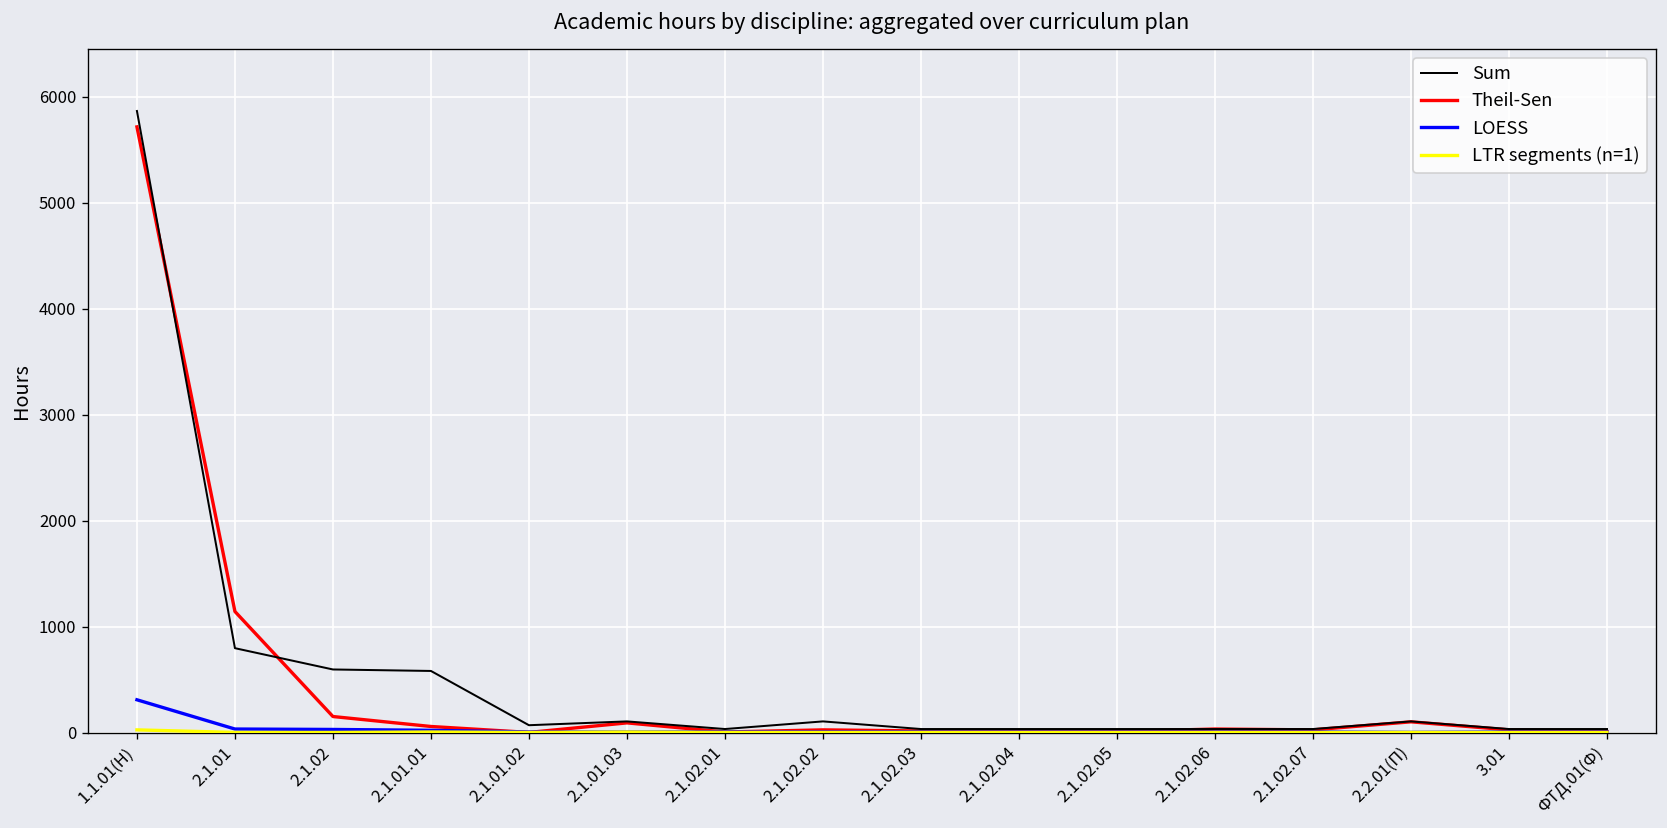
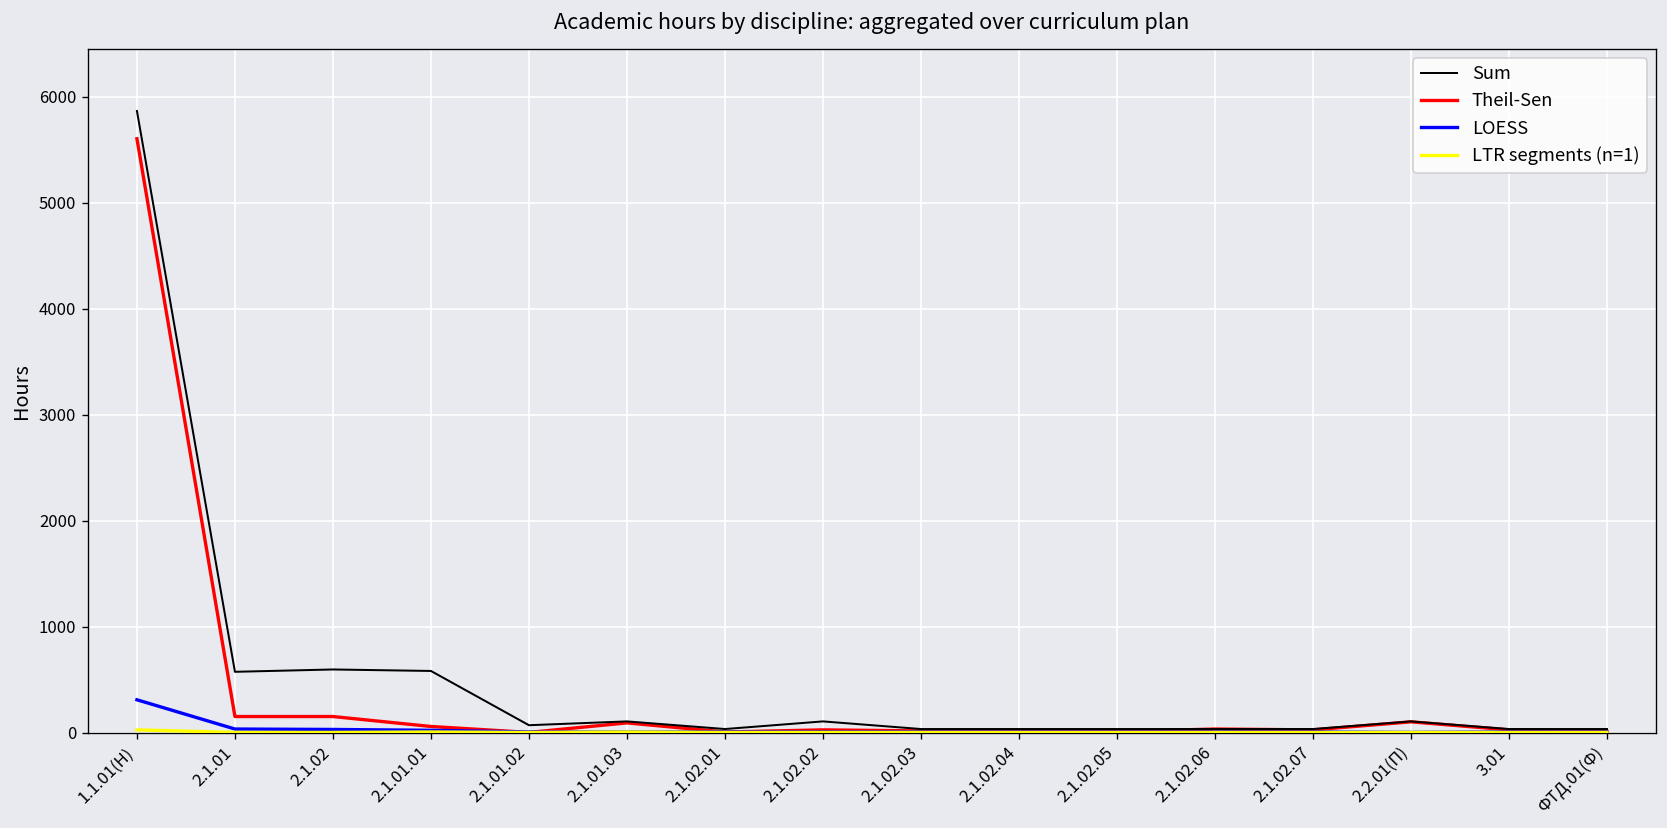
  {
    "Sum": {
      "1.1.01(Н)": 5900,
-     "2.1.01": 800,
+     "2.1.01": 600,
      "2.1.02": 600,
      "2.1.01.01": 600,
      "2.1.01.02": 100,
      "2.1.02.02": 100
    },
    "Theil-Sen": {
-     "1.1.01(Н)": 5700,
-     "2.1.01": 1100,
+     "1.1.01(Н)": 5600,
+     "2.1.01": 200,
      "2.1.02": 200,
      "2.1.01.01": 100
    },
    "LOESS": {
      "1.1.01(Н)": 300,
      "2.1.01": 0
    },
    "LTR segments (n=1)": {
      "1.1.01(Н)": 0,
      "2.1.01": 0
    }
  }
